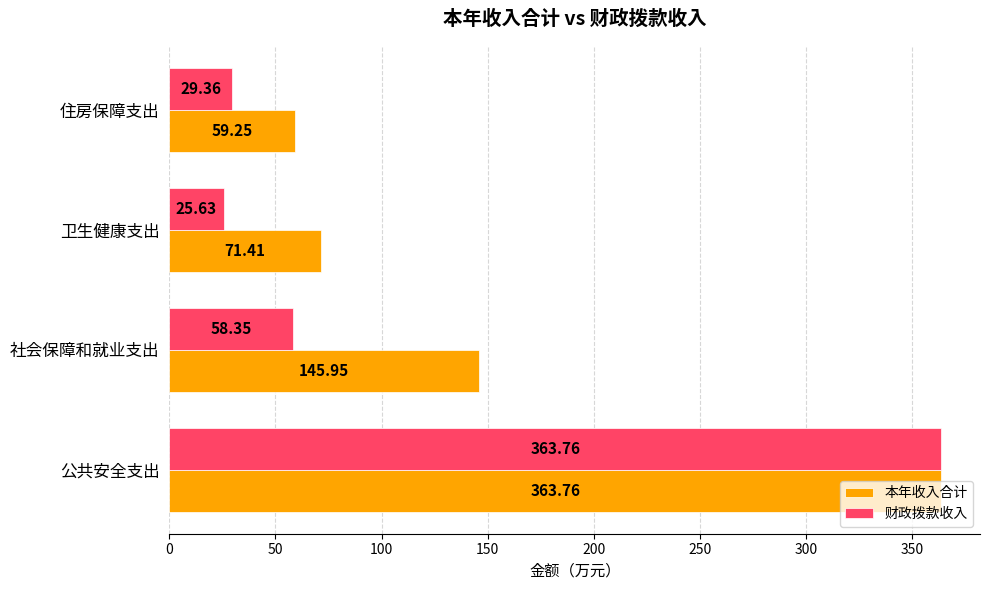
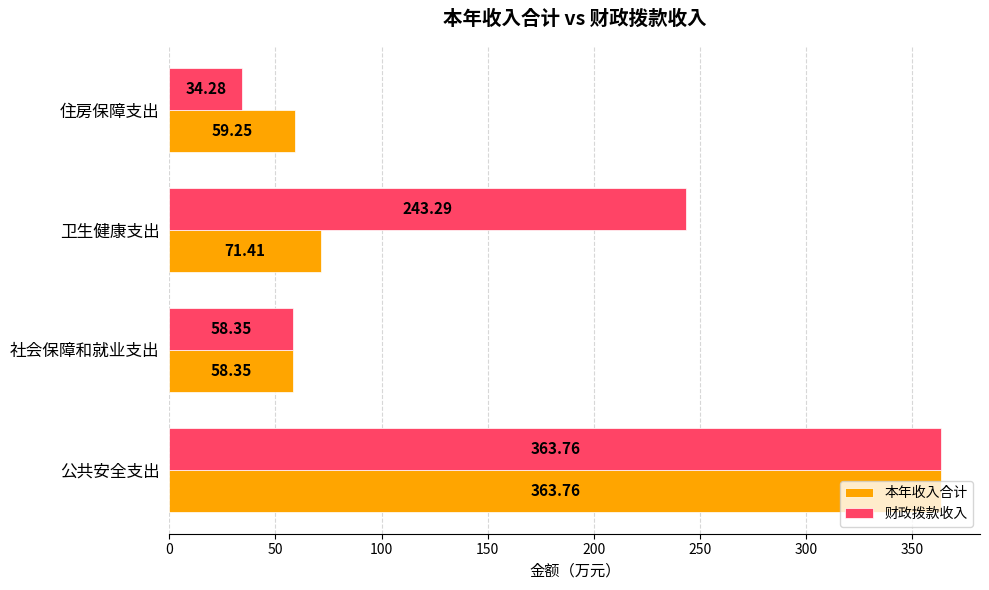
  {
    "本年收入合计": {
      "住房保障支出": 59.25,
      "卫生健康支出": 71.41,
-     "社会保障和就业支出": 145.95
+     "社会保障和就业支出": 58.35
    },
    "财政拨款收入": {
-     "住房保障支出": 29.36,
-     "卫生健康支出": 25.63,
+     "住房保障支出": 34.28,
+     "卫生健康支出": 243.29,
      "社会保障和就业支出": 58.35,
      "公共安全支出": 363.76
    }
  }
